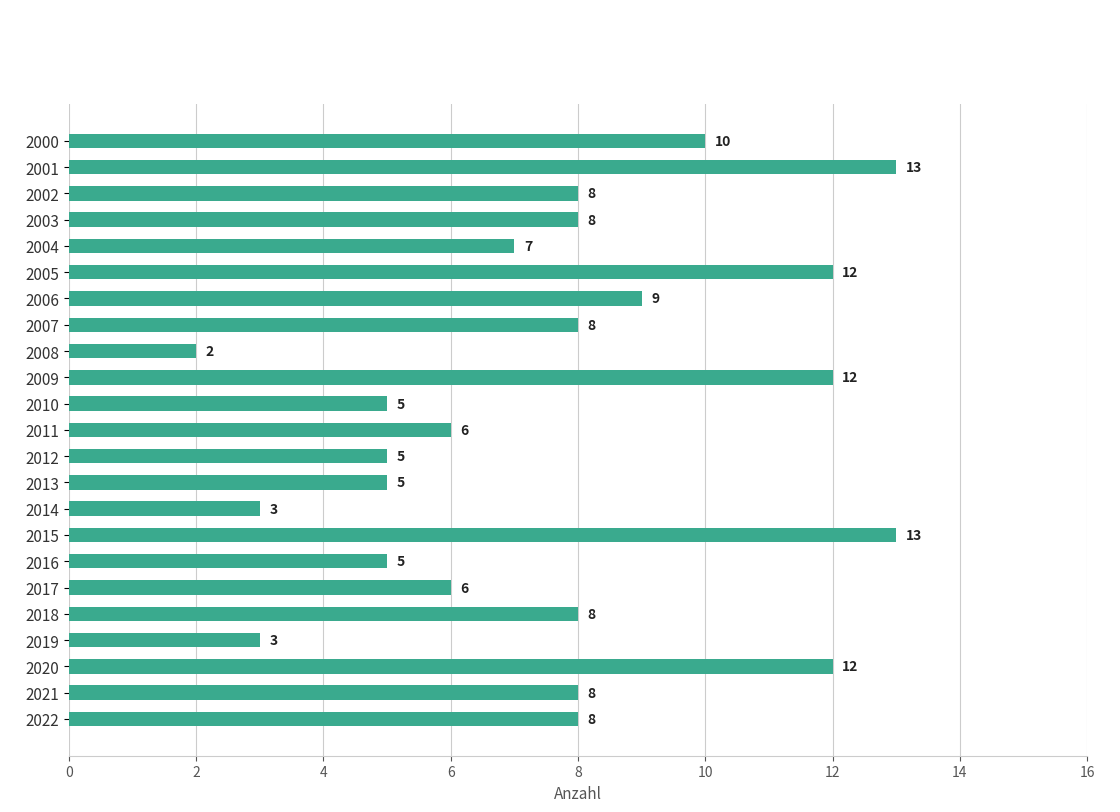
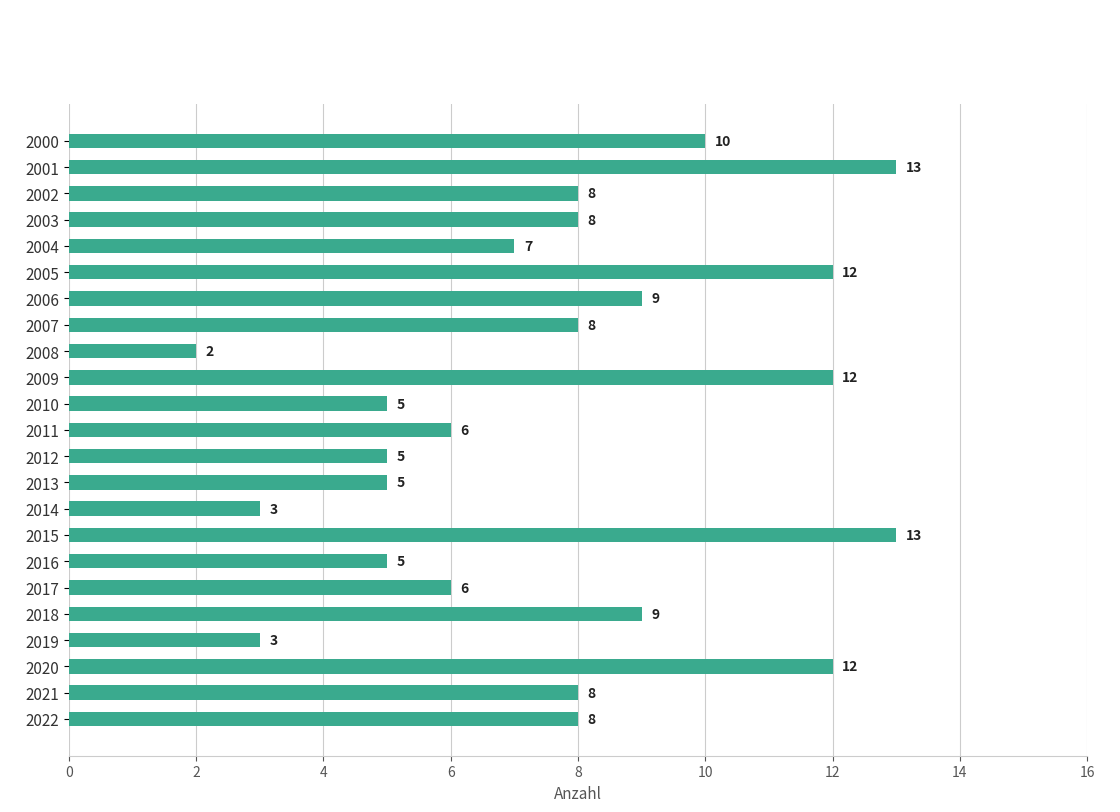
  {
    "2000": 10,
    "2001": 13,
    "2002": 8,
    "2003": 8,
    "2004": 7,
    "2005": 12,
    "2006": 9,
    "2007": 8,
    "2008": 2,
    "2009": 12,
    "2010": 5,
    "2011": 6,
    "2012": 5,
    "2013": 5,
    "2014": 3,
    "2015": 13,
    "2016": 5,
    "2017": 6,
-   "2018": 8,
+   "2018": 9,
    "2019": 3,
    "2020": 12,
    "2021": 8,
    "2022": 8
  }
